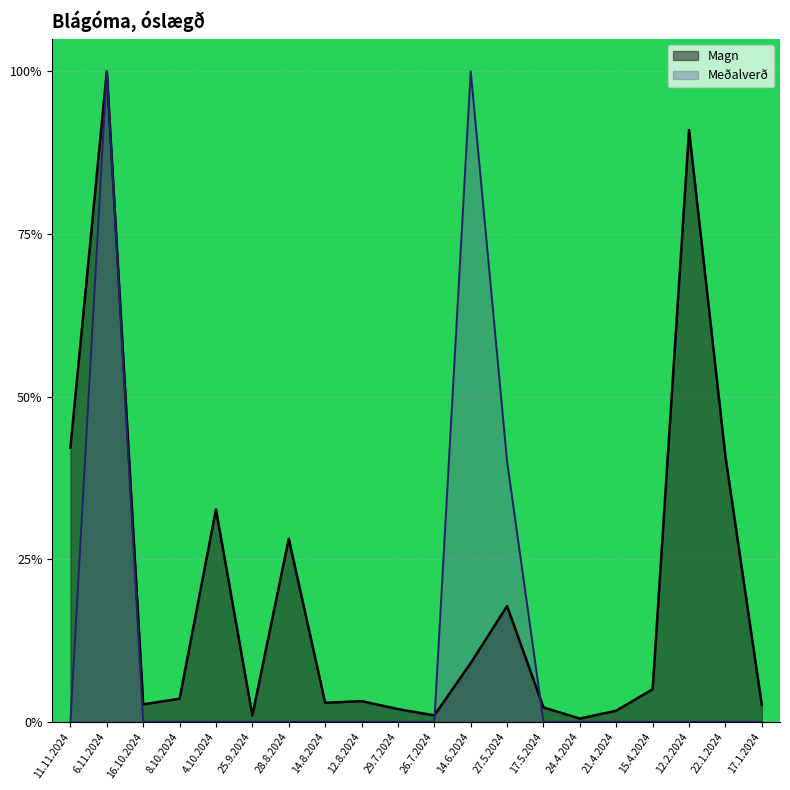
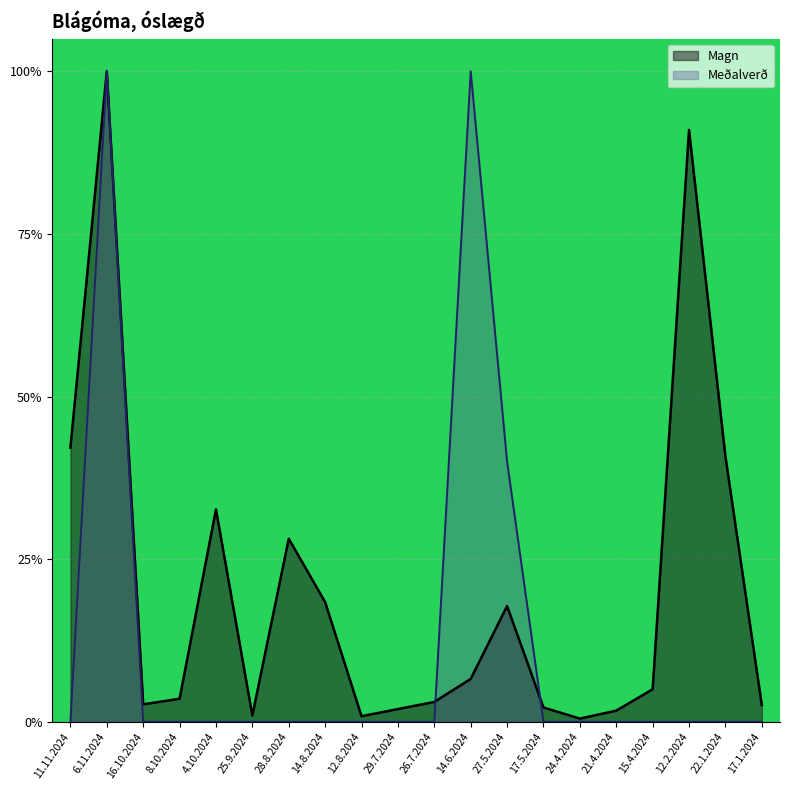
  {
    "Magn": {
      "11.11.2024": "42%",
      "16.10.2024": "3%",
      "8.10.2024": "4%",
      "4.10.2024": "33%",
      "25.9.2024": "1%",
      "28.8.2024": "28%",
-     "14.8.2024": "3%",
-     "12.8.2024": "3%",
+     "14.8.2024": "18%",
+     "12.8.2024": "1%",
      "29.7.2024": "2%",
-     "26.7.2024": "1%",
-     "14.6.2024": "9%",
+     "26.7.2024": "3%",
+     "14.6.2024": "7%",
      "27.5.2024": "18%",
      "17.5.2024": "2%",
      "24.4.2024": "0%",
      "21.4.2024": "2%",
      "15.4.2024": "5%",
      "12.2.2024": "91%",
      "22.1.2024": "41%",
      "17.1.2024": "3%"
    },
    "Meðalverð": {
      "11.11.2024": "0%",
      "16.10.2024": "0%",
      "8.10.2024": "0%",
      "4.10.2024": "0%",
      "25.9.2024": "0%",
      "28.8.2024": "0%",
      "14.8.2024": "0%",
      "12.8.2024": "0%",
      "29.7.2024": "0%",
      "26.7.2024": "0%",
      "14.6.2024": "100%",
      "27.5.2024": "40%",
      "17.5.2024": "0%",
      "24.4.2024": "0%",
      "21.4.2024": "0%",
      "15.4.2024": "0%",
      "12.2.2024": "0%",
      "22.1.2024": "0%",
      "17.1.2024": "0%"
    }
  }
